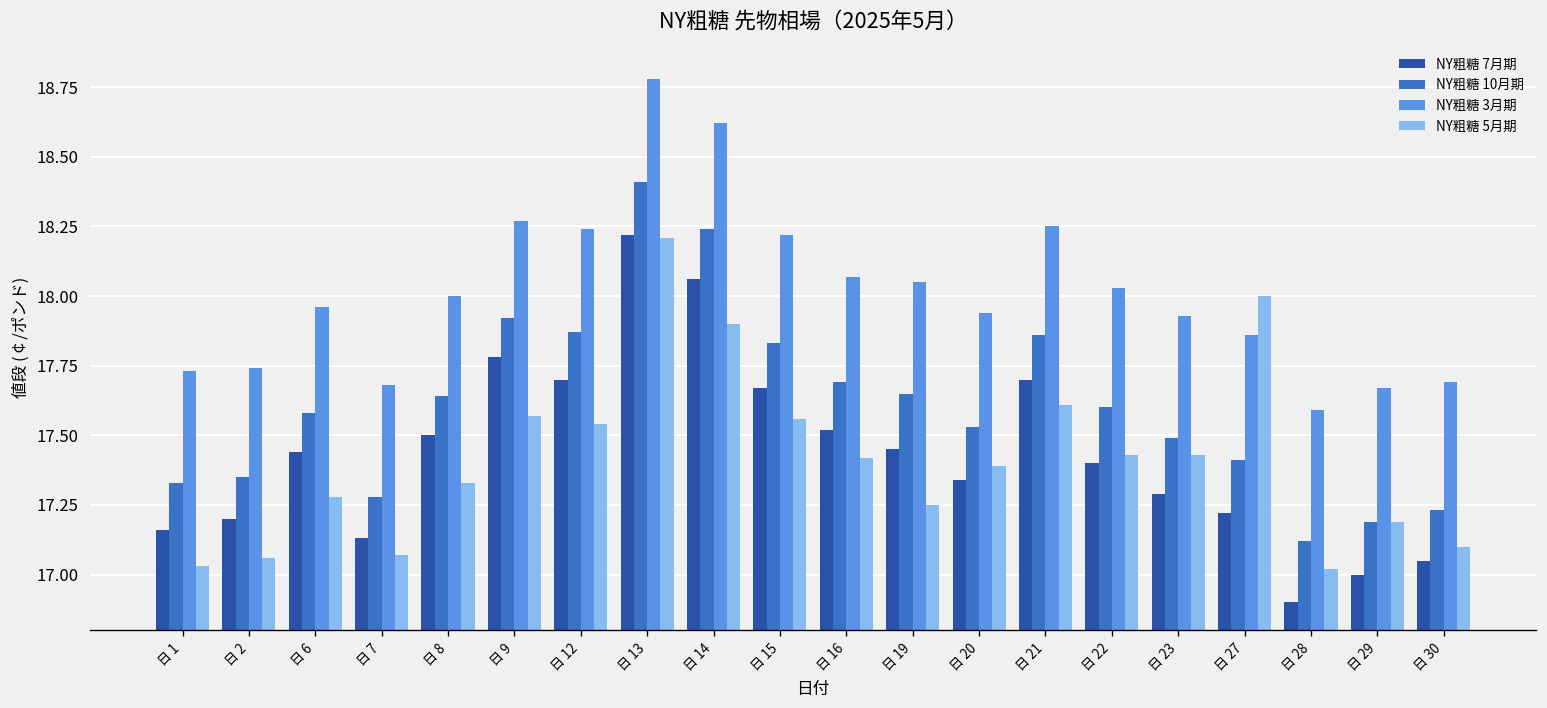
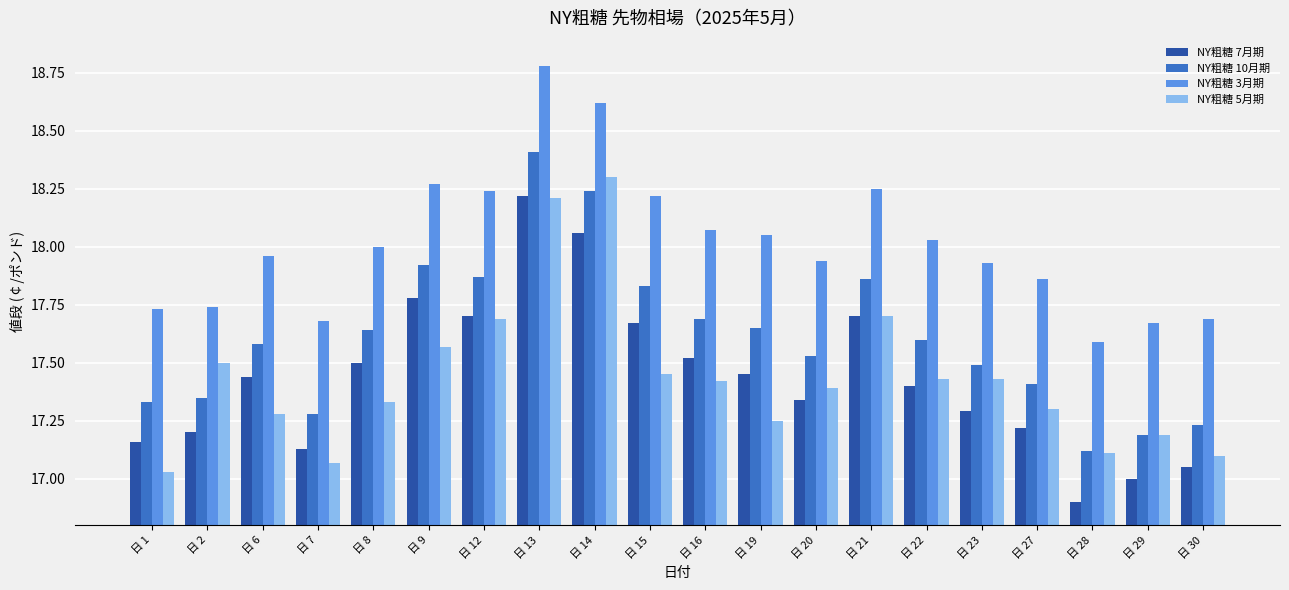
  {
    "NY粗糖 5月期": {
      "日 1": 17.03,
-     "日 2": 17.06,
+     "日 2": 17.50,
      "日 6": 17.28,
      "日 7": 17.07,
      "日 8": 17.33,
      "日 9": 17.57,
-     "日 12": 17.54,
+     "日 12": 17.69,
      "日 13": 18.21,
-     "日 14": 17.9,
-     "日 15": 17.56,
+     "日 14": 18.3,
+     "日 15": 17.45,
      "日 16": 17.42,
      "日 19": 17.25,
      "日 20": 17.39,
-     "日 21": 17.61,
+     "日 21": 17.70,
      "日 22": 17.43,
      "日 23": 17.43,
-     "日 27": 18.0,
-     "日 28": 17.02,
+     "日 27": 17.3,
+     "日 28": 17.11,
      "日 29": 17.19,
      "日 30": 17.10
    }
  }
